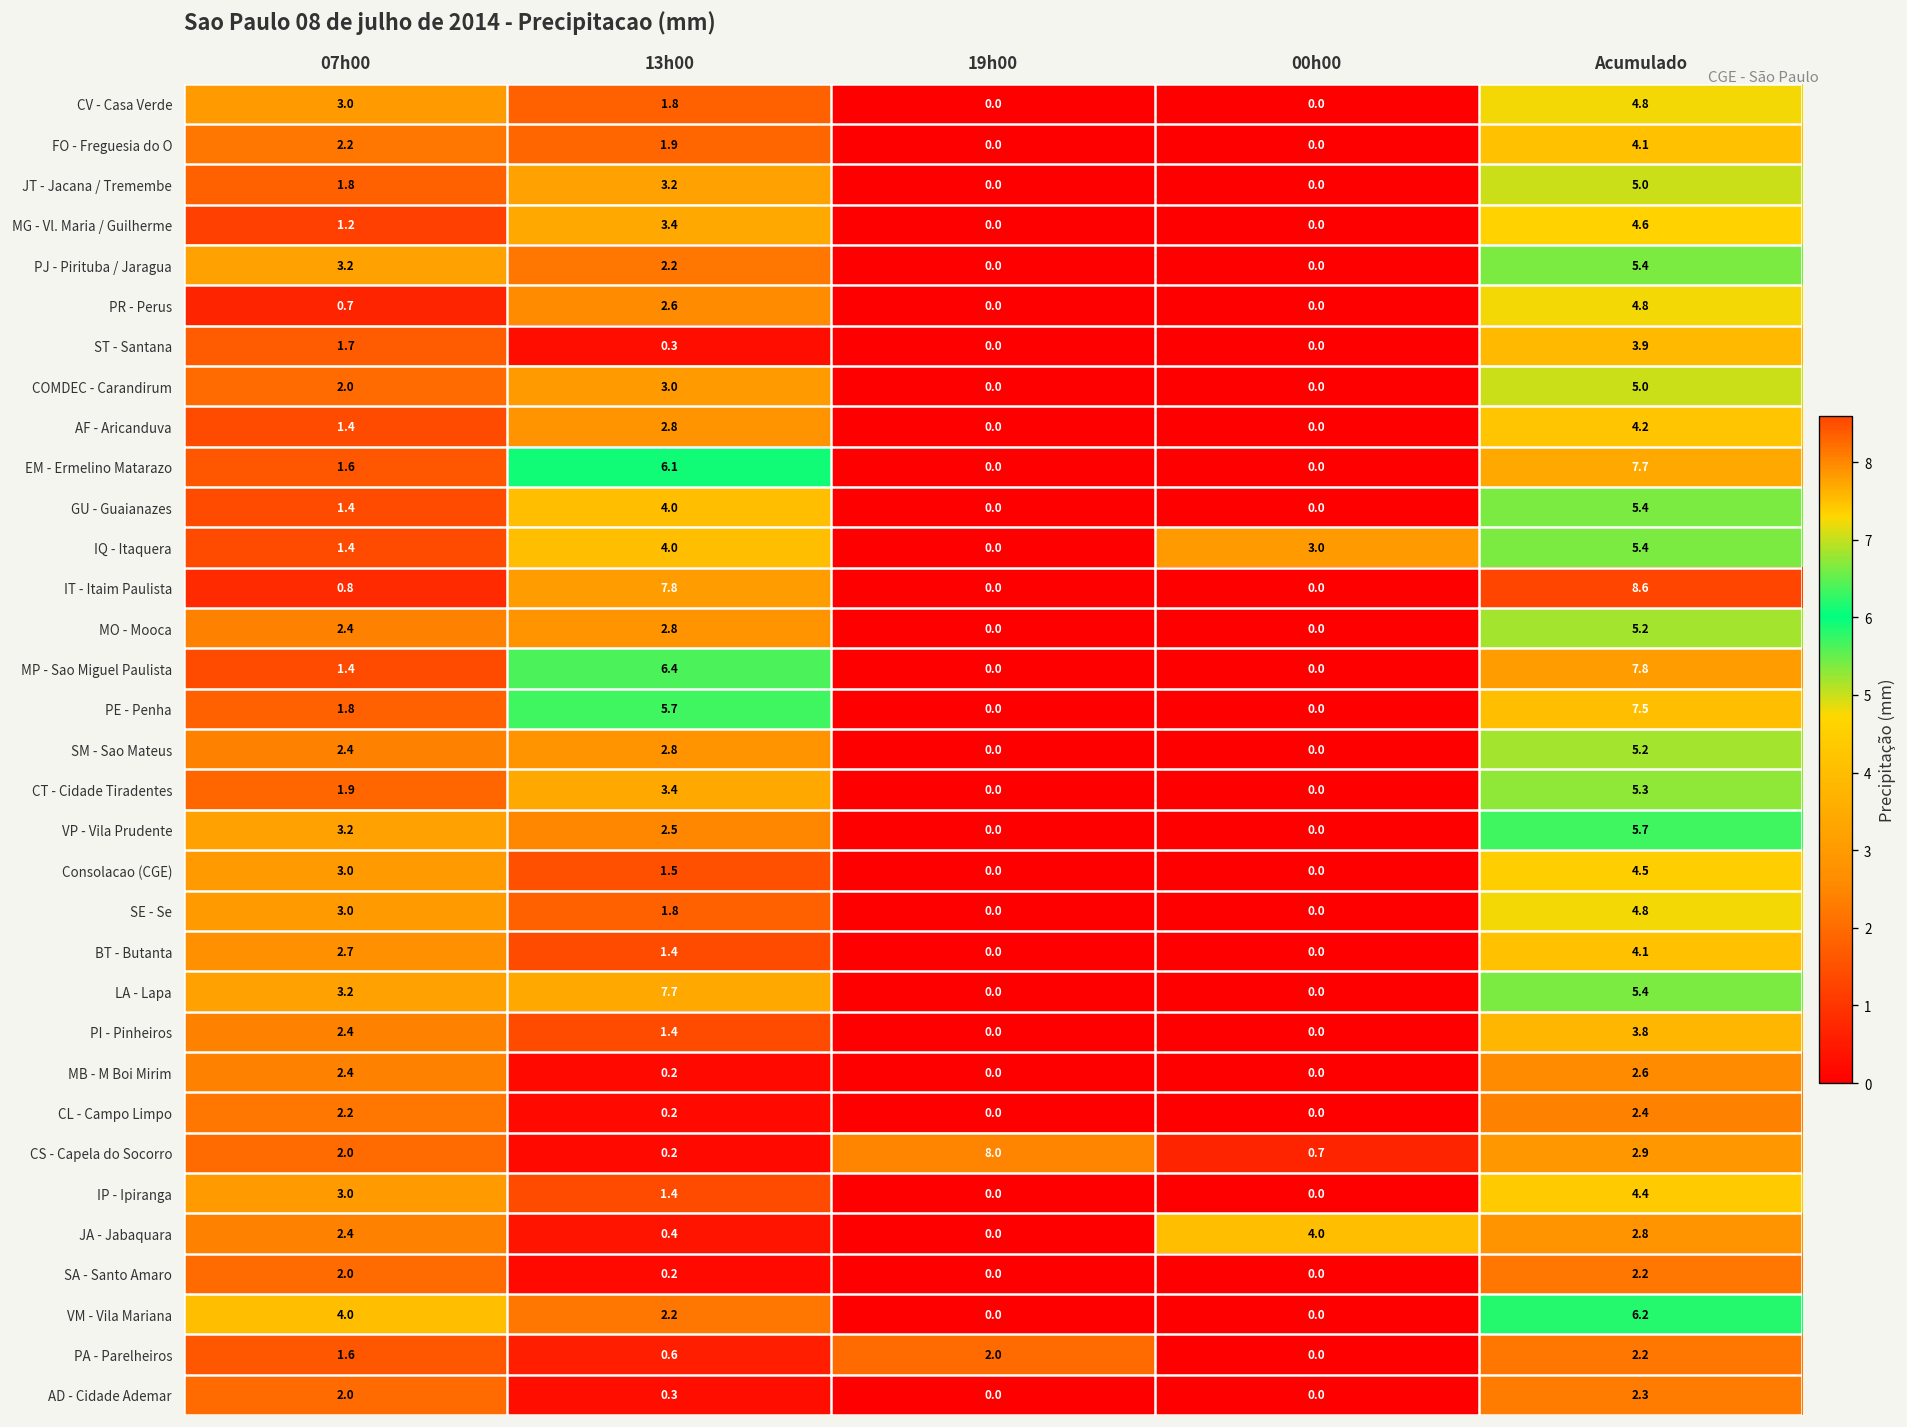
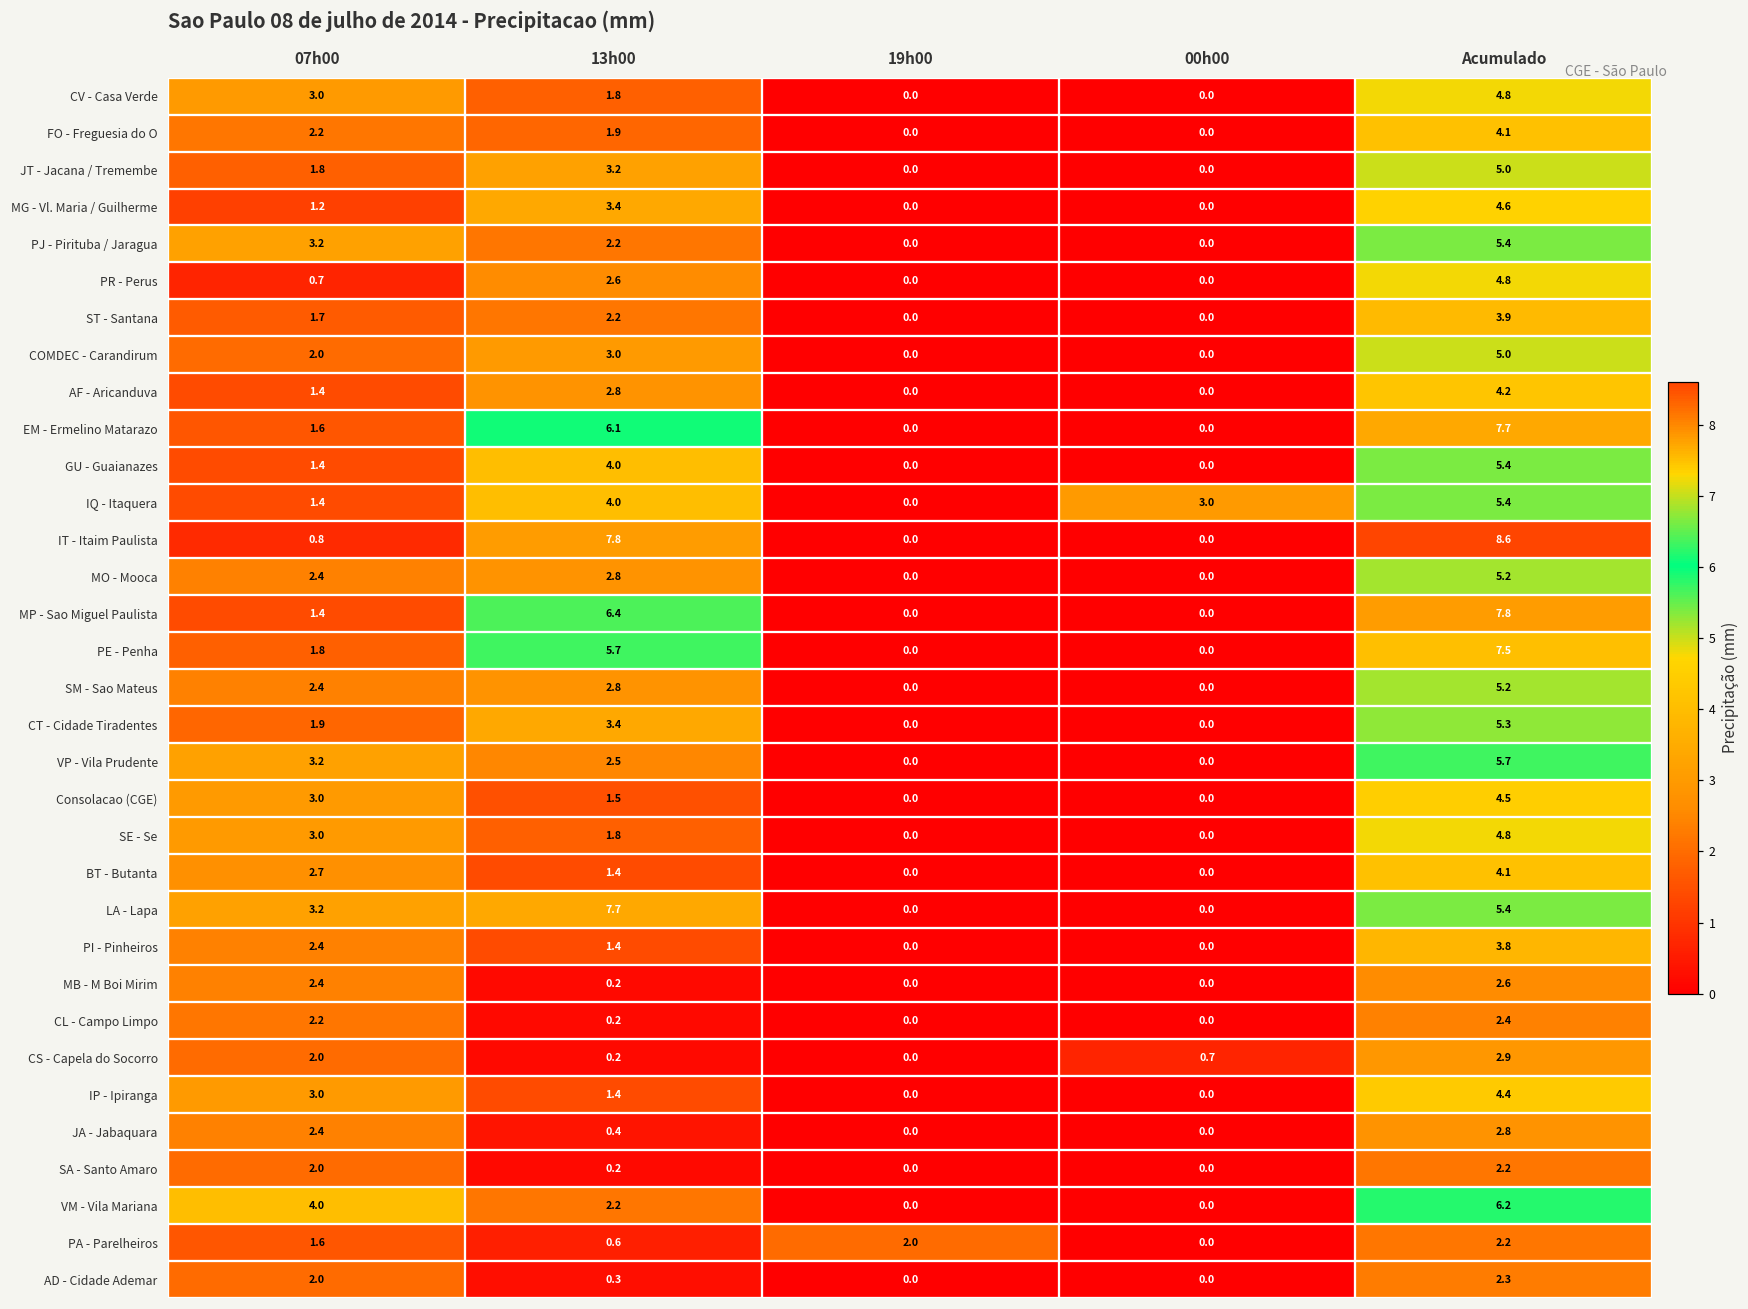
  {
    "CV - Casa Verde": {
      "07h00": 3.0,
      "13h00": 1.8,
      "19h00": 0.0,
      "00h00": 0.0,
      "Acumulado": 4.8
    },
    "FO - Freguesia do O": {
      "07h00": 2.2,
      "13h00": 1.9,
      "19h00": 0.0,
      "00h00": 0.0,
      "Acumulado": 4.1
    },
    "JT - Jacana / Tremembe": {
      "07h00": 1.8,
      "13h00": 3.2,
      "19h00": 0.0,
      "00h00": 0.0,
      "Acumulado": 5.0
    },
    "MG - Vl. Maria / Guilherme": {
      "07h00": 1.2,
      "13h00": 3.4,
      "19h00": 0.0,
      "00h00": 0.0,
      "Acumulado": 4.6
    },
    "PJ - Pirituba / Jaragua": {
      "07h00": 3.2,
      "13h00": 2.2,
      "19h00": 0.0,
      "00h00": 0.0,
      "Acumulado": 5.4
    },
    "PR - Perus": {
      "07h00": 0.7,
      "13h00": 2.6,
      "19h00": 0.0,
      "00h00": 0.0,
      "Acumulado": 4.8
    },
    "ST - Santana": {
      "07h00": 1.7,
-     "13h00": 0.3,
+     "13h00": 2.2,
      "19h00": 0.0,
      "00h00": 0.0,
      "Acumulado": 3.9
    },
    "COMDEC - Carandirum": {
      "07h00": 2.0,
      "13h00": 3.0,
      "19h00": 0.0,
      "00h00": 0.0,
      "Acumulado": 5.0
    },
    "AF - Aricanduva": {
      "07h00": 1.4,
      "13h00": 2.8,
      "19h00": 0.0,
      "00h00": 0.0,
      "Acumulado": 4.2
    },
    "EM - Ermelino Matarazo": {
      "07h00": 1.6,
      "13h00": 6.1,
      "19h00": 0.0,
      "00h00": 0.0,
      "Acumulado": 7.7
    },
    "GU - Guaianazes": {
      "07h00": 1.4,
      "13h00": 4.0,
      "19h00": 0.0,
      "00h00": 0.0,
      "Acumulado": 5.4
    },
    "IQ - Itaquera": {
      "07h00": 1.4,
      "13h00": 4.0,
      "19h00": 0.0,
      "00h00": 3.0,
      "Acumulado": 5.4
    },
    "IT - Itaim Paulista": {
      "07h00": 0.8,
      "13h00": 7.8,
      "19h00": 0.0,
      "00h00": 0.0,
      "Acumulado": 8.6
    },
    "MO - Mooca": {
      "07h00": 2.4,
      "13h00": 2.8,
      "19h00": 0.0,
      "00h00": 0.0,
      "Acumulado": 5.2
    },
    "MP - Sao Miguel Paulista": {
      "07h00": 1.4,
      "13h00": 6.4,
      "19h00": 0.0,
      "00h00": 0.0,
      "Acumulado": 7.8
    },
    "PE - Penha": {
      "07h00": 1.8,
      "13h00": 5.7,
      "19h00": 0.0,
      "00h00": 0.0,
      "Acumulado": 7.5
    },
    "SM - Sao Mateus": {
      "07h00": 2.4,
      "13h00": 2.8,
      "19h00": 0.0,
      "00h00": 0.0,
      "Acumulado": 5.2
    },
    "CT - Cidade Tiradentes": {
      "07h00": 1.9,
      "13h00": 3.4,
      "19h00": 0.0,
      "00h00": 0.0,
      "Acumulado": 5.3
    },
    "VP - Vila Prudente": {
      "07h00": 3.2,
      "13h00": 2.5,
      "19h00": 0.0,
      "00h00": 0.0,
      "Acumulado": 5.7
    },
    "Consolacao (CGE)": {
      "07h00": 3.0,
      "13h00": 1.5,
      "19h00": 0.0,
      "00h00": 0.0,
      "Acumulado": 4.5
    },
    "SE - Se": {
      "07h00": 3.0,
      "13h00": 1.8,
      "19h00": 0.0,
      "00h00": 0.0,
      "Acumulado": 4.8
    },
    "BT - Butanta": {
      "07h00": 2.7,
      "13h00": 1.4,
      "19h00": 0.0,
      "00h00": 0.0,
      "Acumulado": 4.1
    },
    "LA - Lapa": {
      "07h00": 3.2,
      "13h00": 7.7,
      "19h00": 0.0,
      "00h00": 0.0,
      "Acumulado": 5.4
    },
    "PI - Pinheiros": {
      "07h00": 2.4,
      "13h00": 1.4,
      "19h00": 0.0,
      "00h00": 0.0,
      "Acumulado": 3.8
    },
    "MB - M Boi Mirim": {
      "07h00": 2.4,
      "13h00": 0.2,
      "19h00": 0.0,
      "00h00": 0.0,
      "Acumulado": 2.6
    },
    "CL - Campo Limpo": {
      "07h00": 2.2,
      "13h00": 0.2,
      "19h00": 0.0,
      "00h00": 0.0,
      "Acumulado": 2.4
    },
    "CS - Capela do Socorro": {
      "07h00": 2.0,
      "13h00": 0.2,
-     "19h00": 8.0,
+     "19h00": 0.0,
      "00h00": 0.7,
      "Acumulado": 2.9
    },
    "IP - Ipiranga": {
      "07h00": 3.0,
      "13h00": 1.4,
      "19h00": 0.0,
      "00h00": 0.0,
      "Acumulado": 4.4
    },
    "JA - Jabaquara": {
      "07h00": 2.4,
      "13h00": 0.4,
      "19h00": 0.0,
-     "00h00": 4.0,
+     "00h00": 0.0,
      "Acumulado": 2.8
    },
    "SA - Santo Amaro": {
      "07h00": 2.0,
      "13h00": 0.2,
      "19h00": 0.0,
      "00h00": 0.0,
      "Acumulado": 2.2
    },
    "VM - Vila Mariana": {
      "07h00": 4.0,
      "13h00": 2.2,
      "19h00": 0.0,
      "00h00": 0.0,
      "Acumulado": 6.2
    },
    "PA - Parelheiros": {
      "07h00": 1.6,
      "13h00": 0.6,
      "19h00": 2.0,
      "00h00": 0.0,
      "Acumulado": 2.2
    },
    "AD - Cidade Ademar": {
      "07h00": 2.0,
      "13h00": 0.3,
      "19h00": 0.0,
      "00h00": 0.0,
      "Acumulado": 2.3
    }
  }
